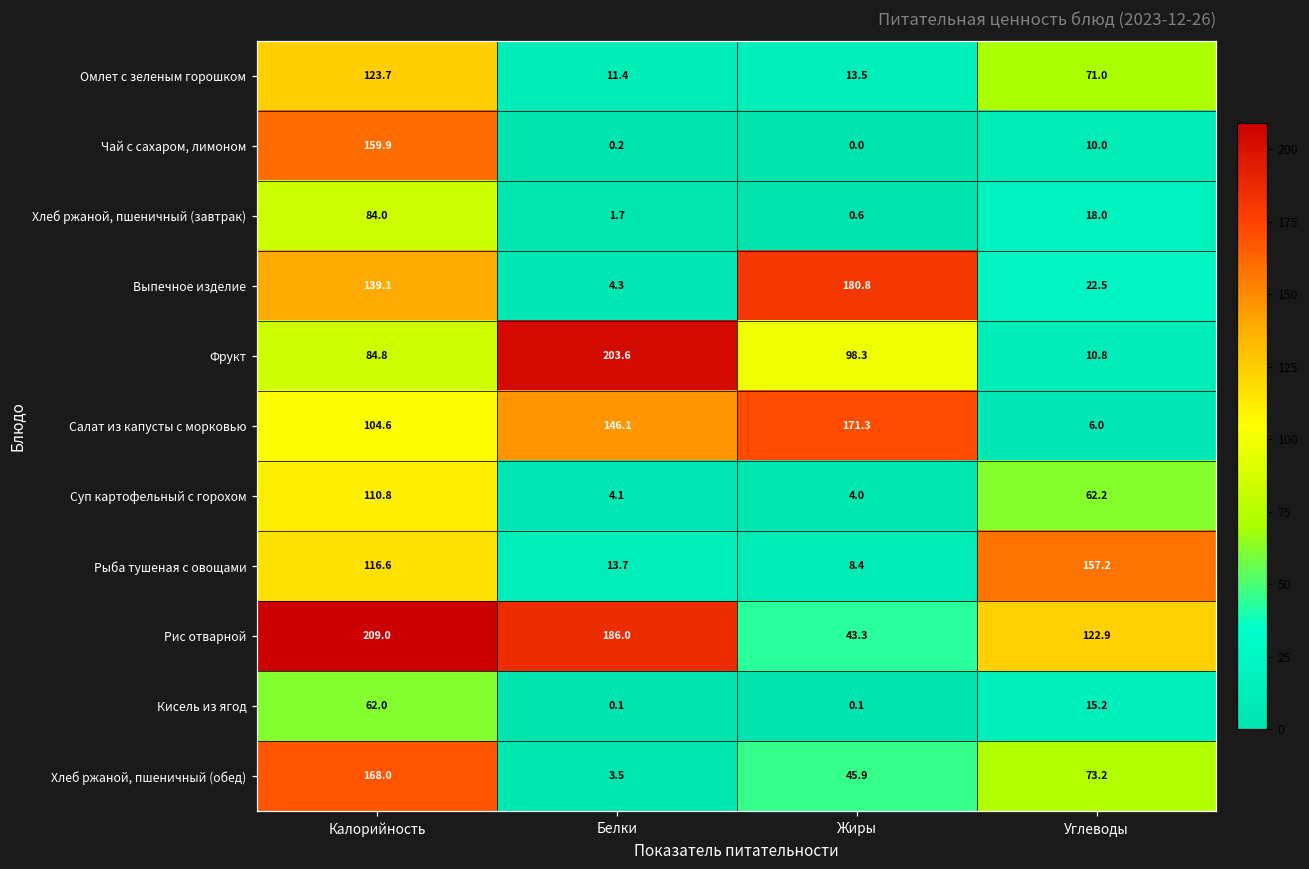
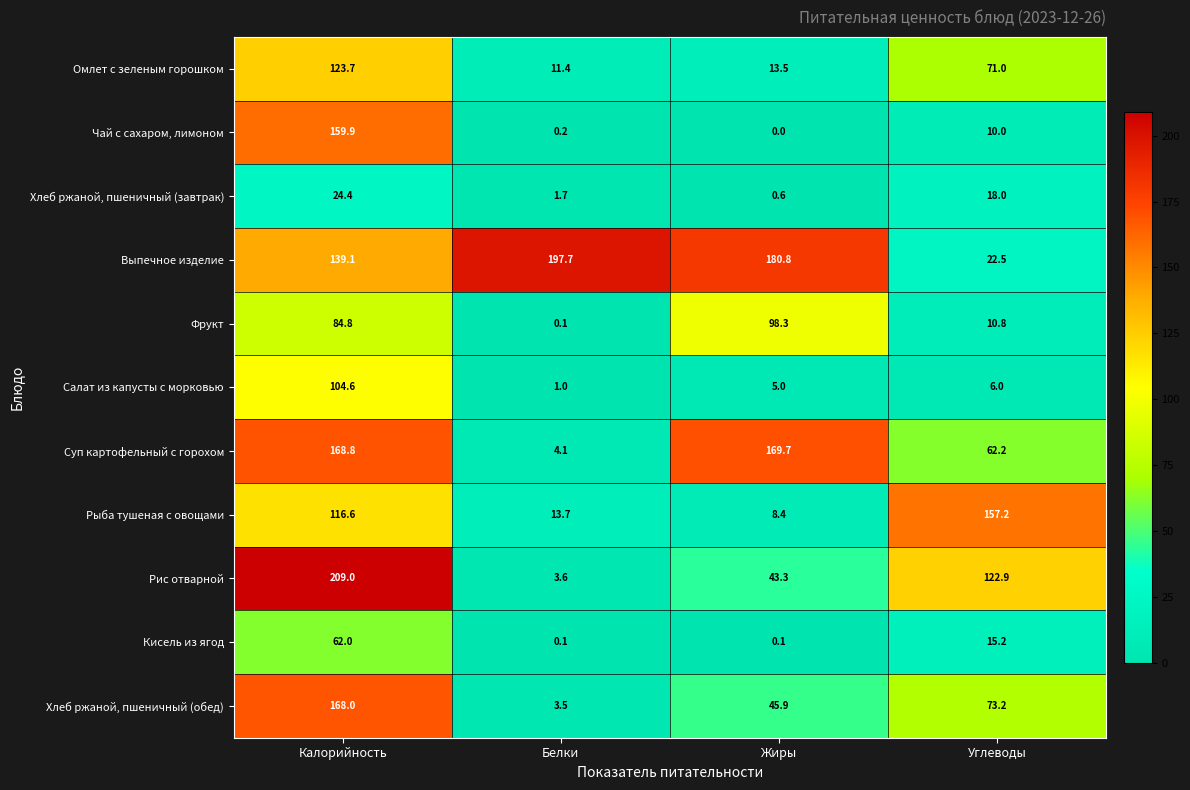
  {
    "Омлет с зеленым горошком": {
      "Калорийность": 123.7,
      "Белки": 11.4,
      "Жиры": 13.5,
      "Углеводы": 71.0
    },
    "Чай с сахаром, лимоном": {
      "Калорийность": 159.9,
      "Белки": 0.2,
      "Жиры": 0.0,
      "Углеводы": 10.0
    },
    "Хлеб ржаной, пшеничный (завтрак)": {
-     "Калорийность": 84.0,
+     "Калорийность": 24.4,
      "Белки": 1.7,
      "Жиры": 0.6,
      "Углеводы": 18.0
    },
    "Выпечное изделие": {
      "Калорийность": 139.1,
-     "Белки": 4.3,
+     "Белки": 197.7,
      "Жиры": 180.8,
      "Углеводы": 22.5
    },
    "Фрукт": {
      "Калорийность": 84.8,
-     "Белки": 203.6,
+     "Белки": 0.1,
      "Жиры": 98.3,
      "Углеводы": 10.8
    },
    "Салат из капусты с морковью": {
      "Калорийность": 104.6,
-     "Белки": 146.1,
-     "Жиры": 171.3,
+     "Белки": 1.0,
+     "Жиры": 5.0,
      "Углеводы": 6.0
    },
    "Суп картофельный с горохом": {
-     "Калорийность": 110.8,
+     "Калорийность": 168.8,
      "Белки": 4.1,
-     "Жиры": 4.0,
+     "Жиры": 169.7,
      "Углеводы": 62.2
    },
    "Рыба тушеная с овощами": {
      "Калорийность": 116.6,
      "Белки": 13.7,
      "Жиры": 8.4,
      "Углеводы": 157.2
    },
    "Рис отварной": {
      "Калорийность": 209.0,
-     "Белки": 186.0,
+     "Белки": 3.6,
      "Жиры": 43.3,
      "Углеводы": 122.9
    },
    "Кисель из ягод": {
      "Калорийность": 62.0,
      "Белки": 0.1,
      "Жиры": 0.1,
      "Углеводы": 15.2
    },
    "Хлеб ржаной, пшеничный (обед)": {
      "Калорийность": 168.0,
      "Белки": 3.5,
      "Жиры": 45.9,
      "Углеводы": 73.2
    }
  }
